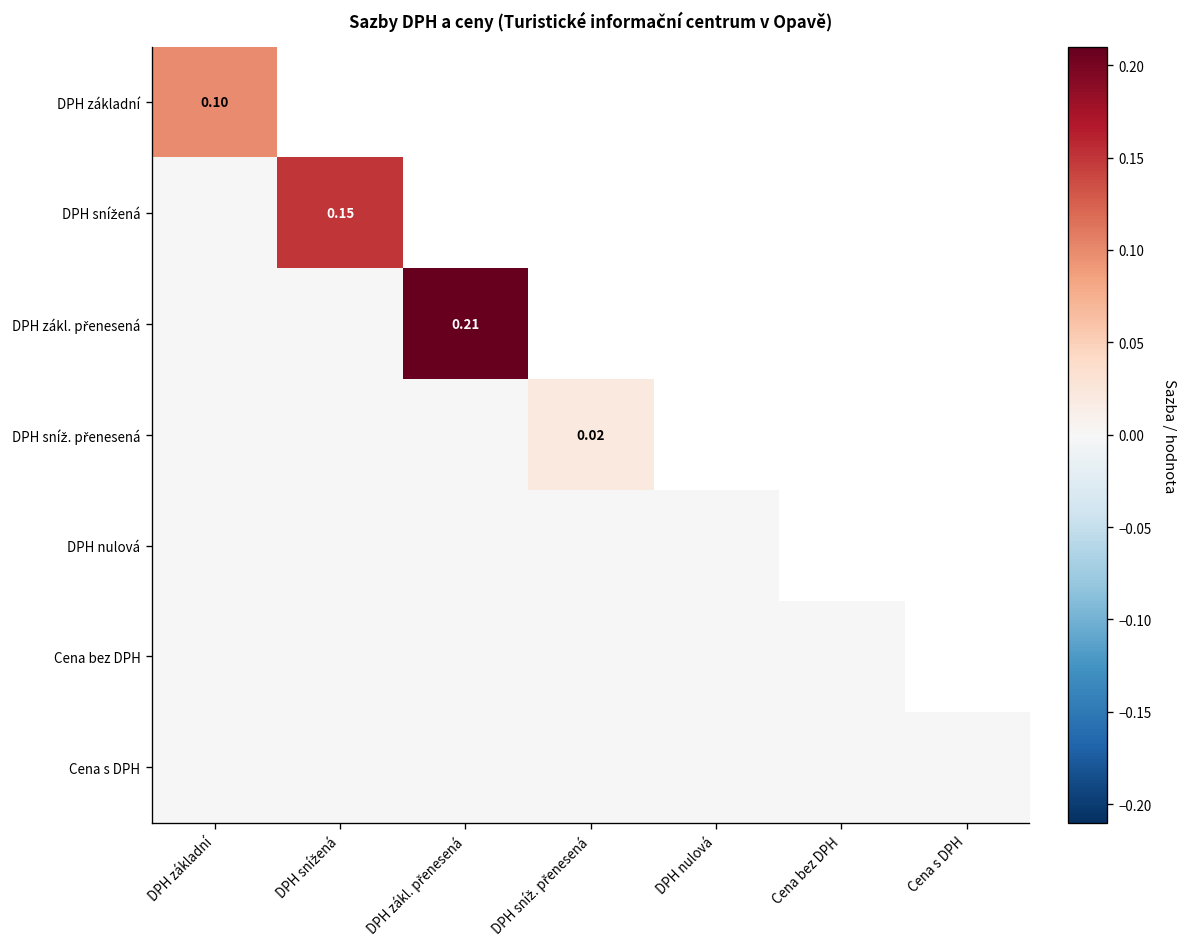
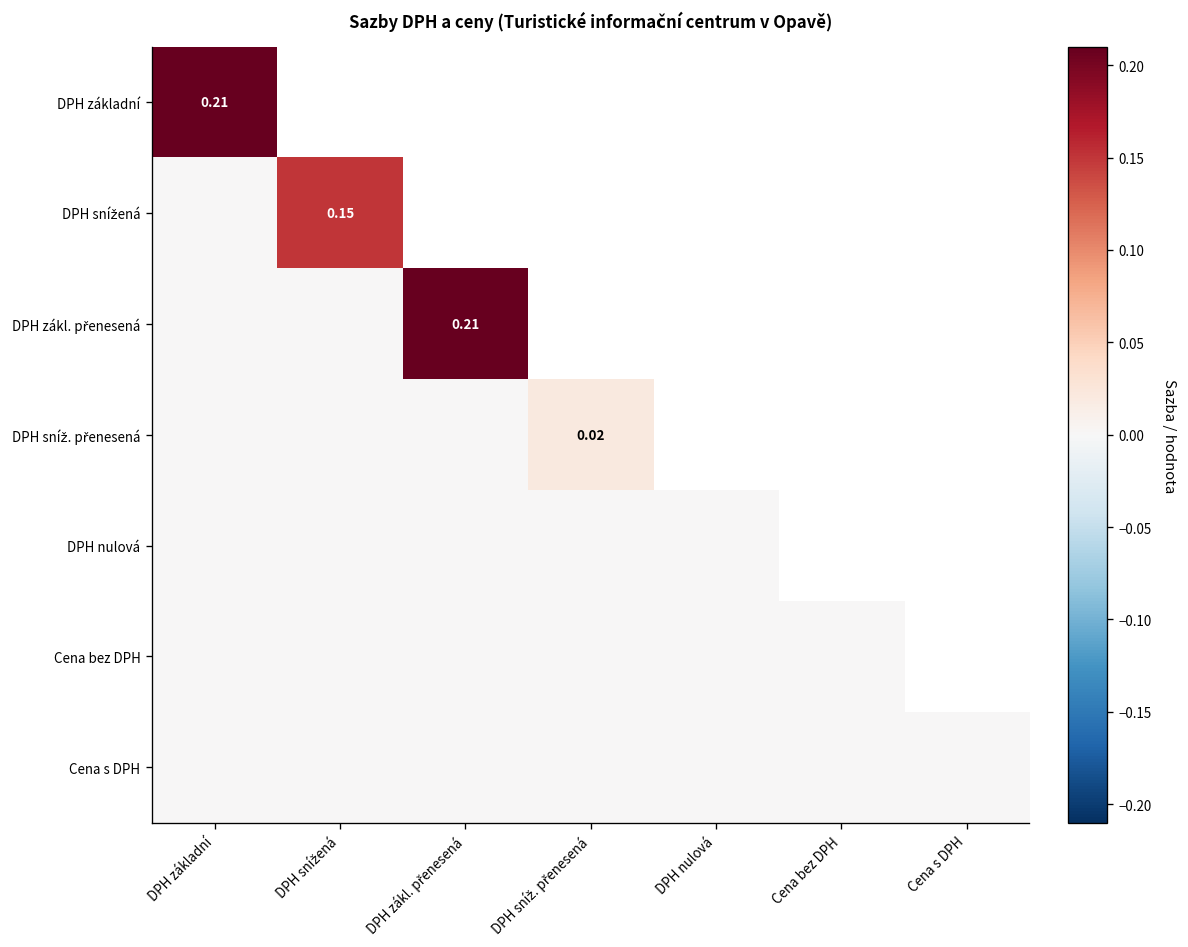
  {
    "DPH základní": {
-     "DPH základní": 0.10
+     "DPH základní": 0.21
    },
    "DPH snížená": {
      "DPH snížená": 0.15
    },
    "DPH zákl. přenesená": {
      "DPH zákl. přenesená": 0.21
    },
    "DPH sníž. přenesená": {
      "DPH sníž. přenesená": 0.02
    }
  }
